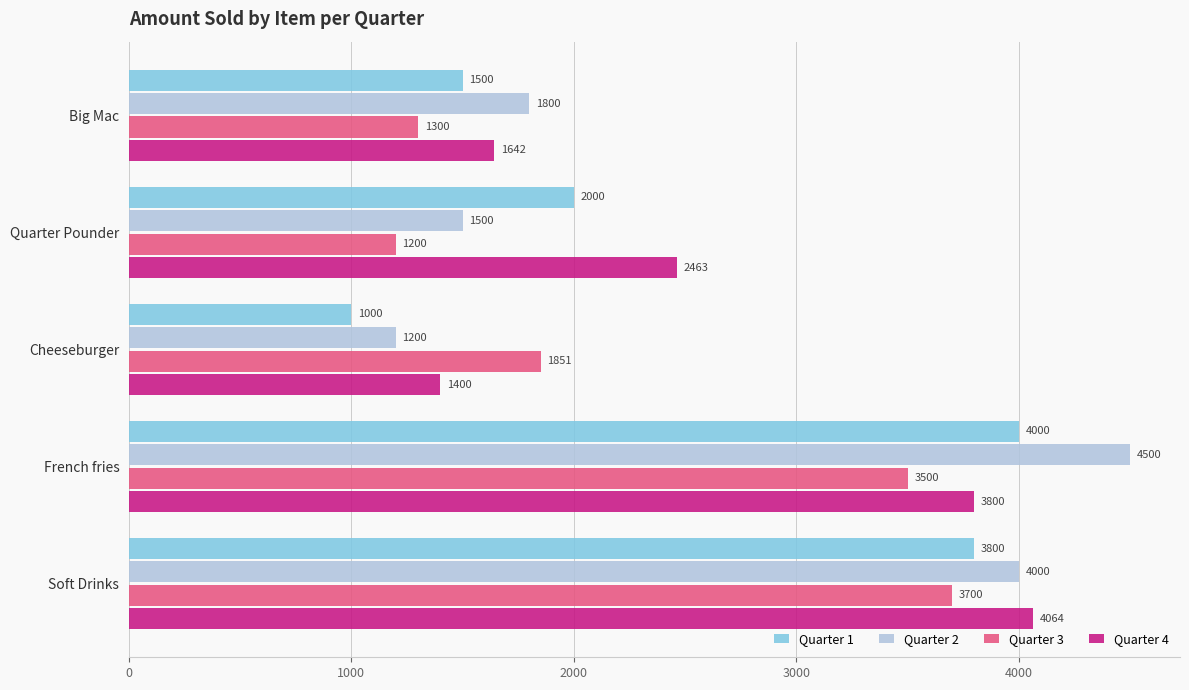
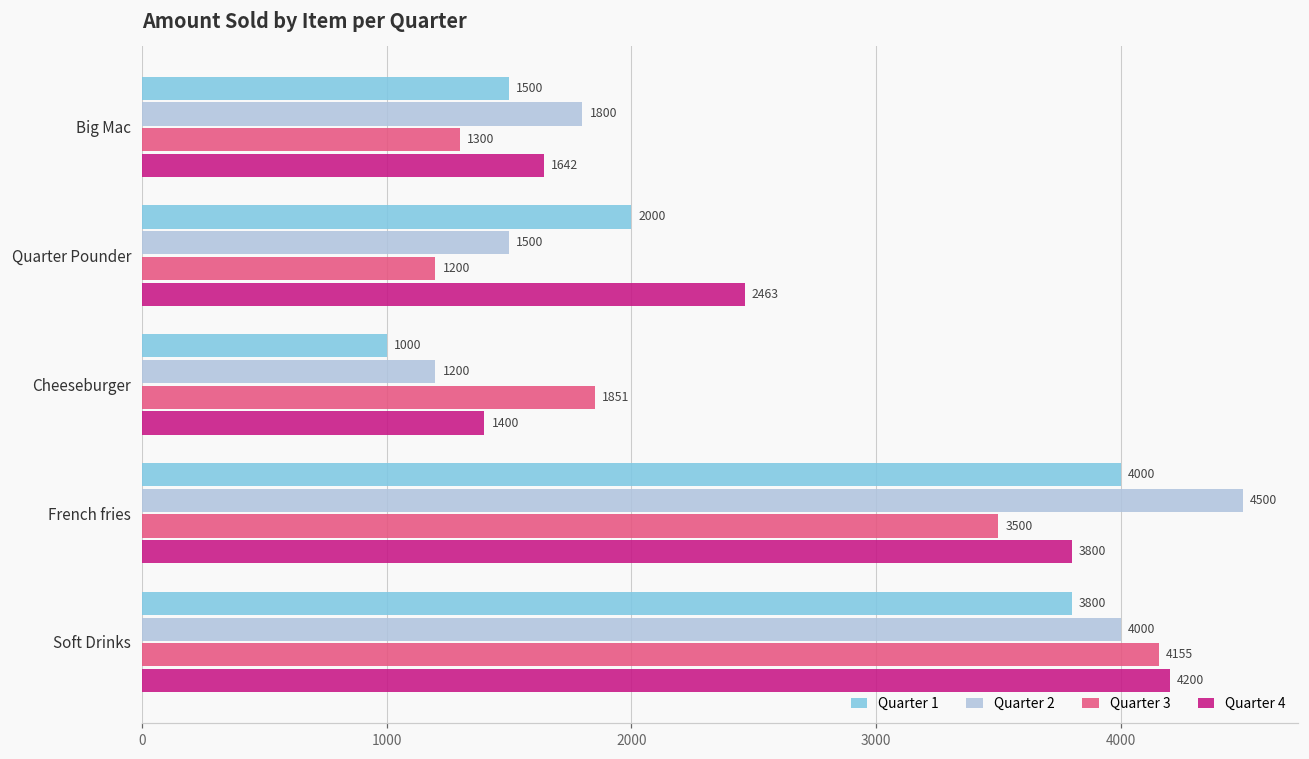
  {
    "Quarter 3": {
      "Big Mac": 1300,
      "Quarter Pounder": 1200,
      "Cheeseburger": 1851,
      "French fries": 3500,
-     "Soft Drinks": 3700
+     "Soft Drinks": 4155
    },
    "Quarter 4": {
      "Big Mac": 1642,
      "Quarter Pounder": 2463,
      "Cheeseburger": 1400,
      "French fries": 3800,
-     "Soft Drinks": 4064
+     "Soft Drinks": 4200
    }
  }
